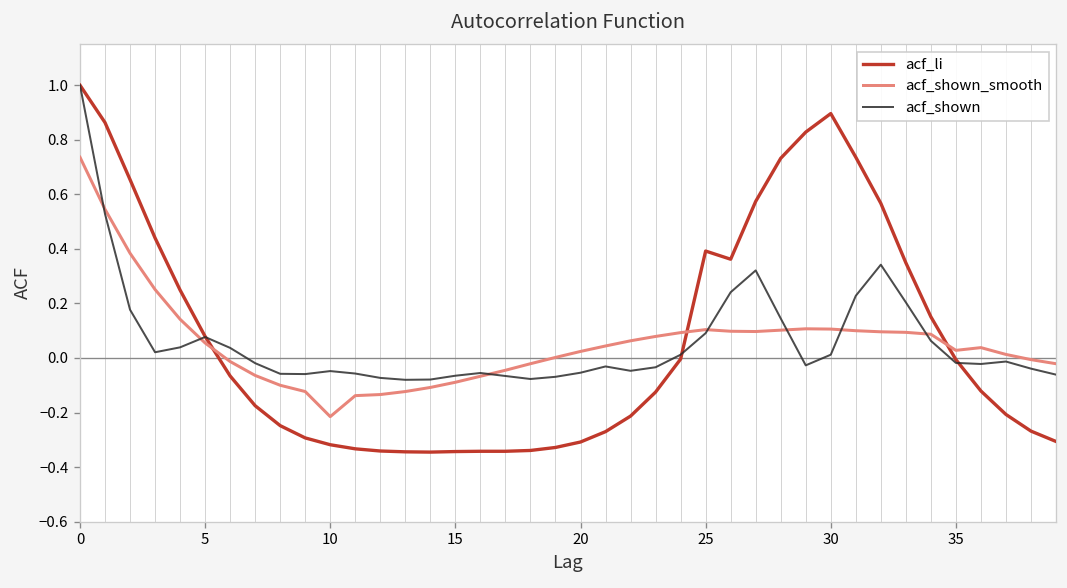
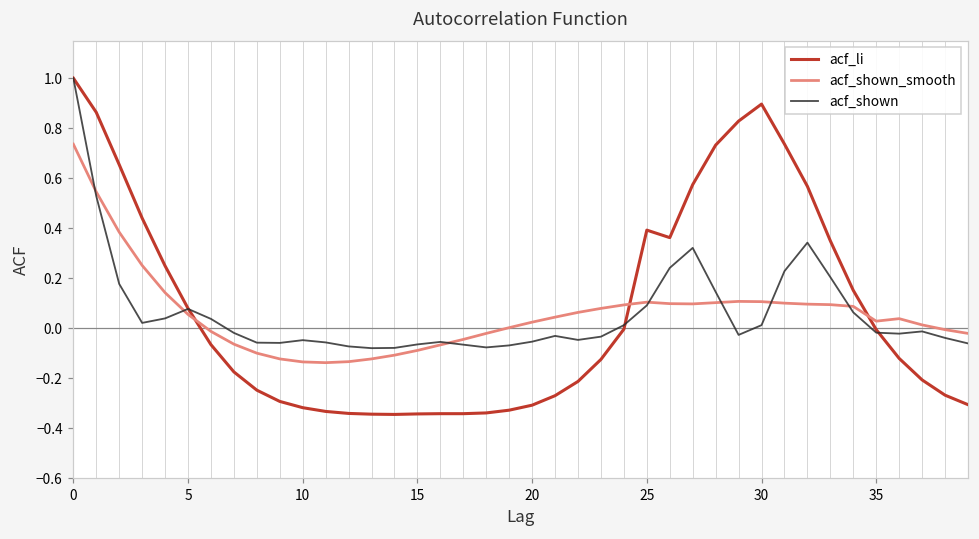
  {
    "acf_li": {
      "10": -0.32,
      "15": -0.34,
      "20": -0.31,
      "25": 0.39,
      "30": 0.90,
      "35": -0.01
    },
    "acf_shown_smooth": {
      "0": 0.74,
      "5": 0.06,
-     "10": -0.22,
+     "10": -0.14,
      "15": -0.09,
      "20": 0.02,
      "25": 0.10,
      "30": 0.11,
      "35": 0.03
    },
    "acf_shown": {
      "10": -0.05,
      "15": -0.07,
      "20": -0.05,
      "25": 0.09,
      "30": 0.01,
      "35": -0.02
    }
  }
